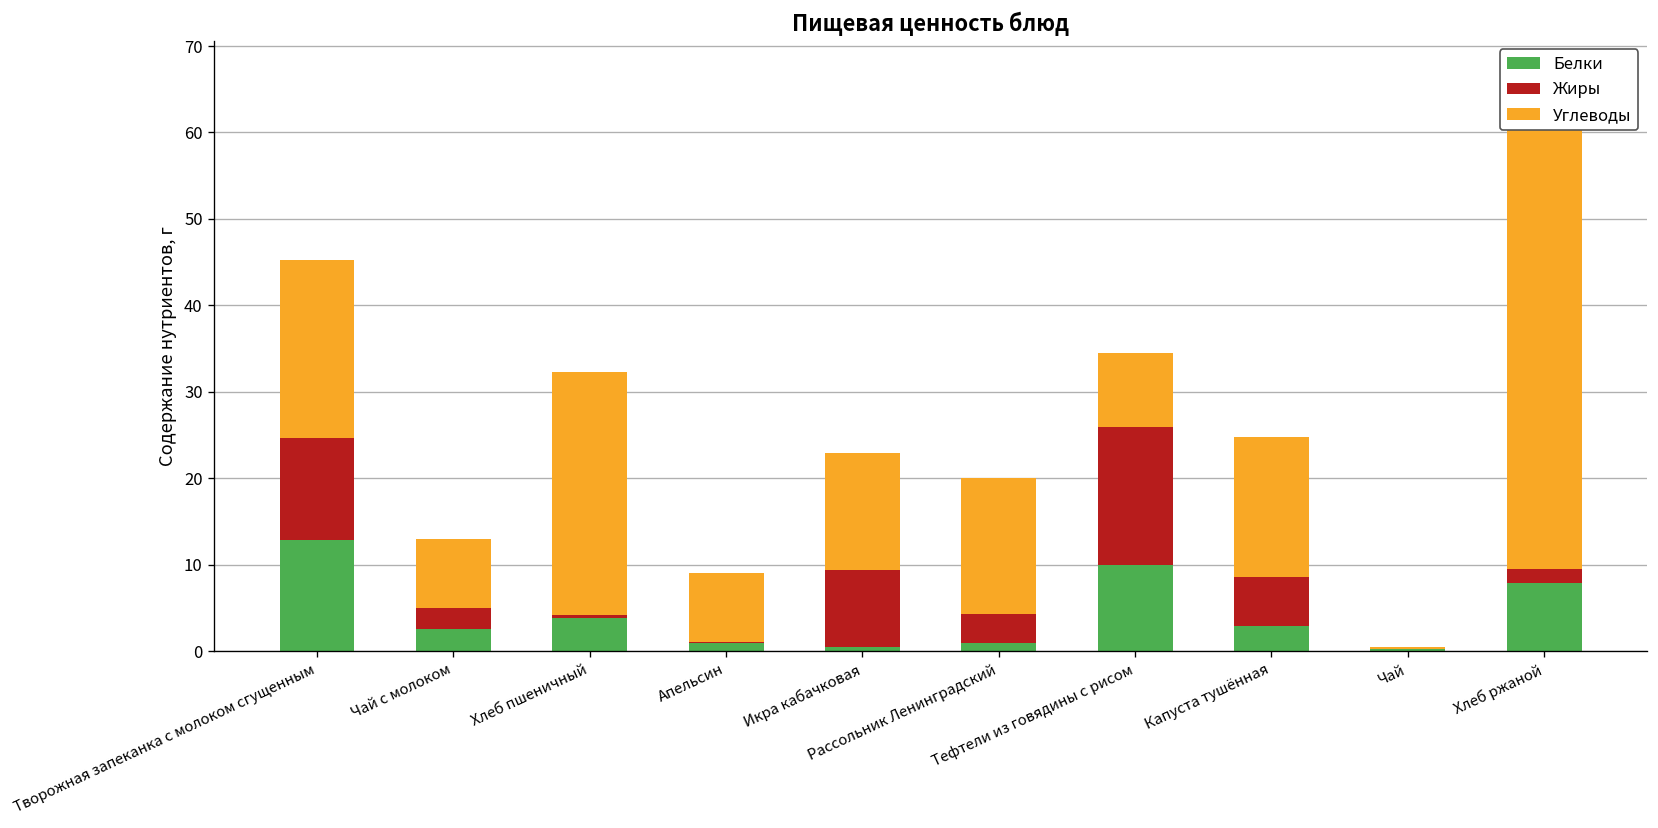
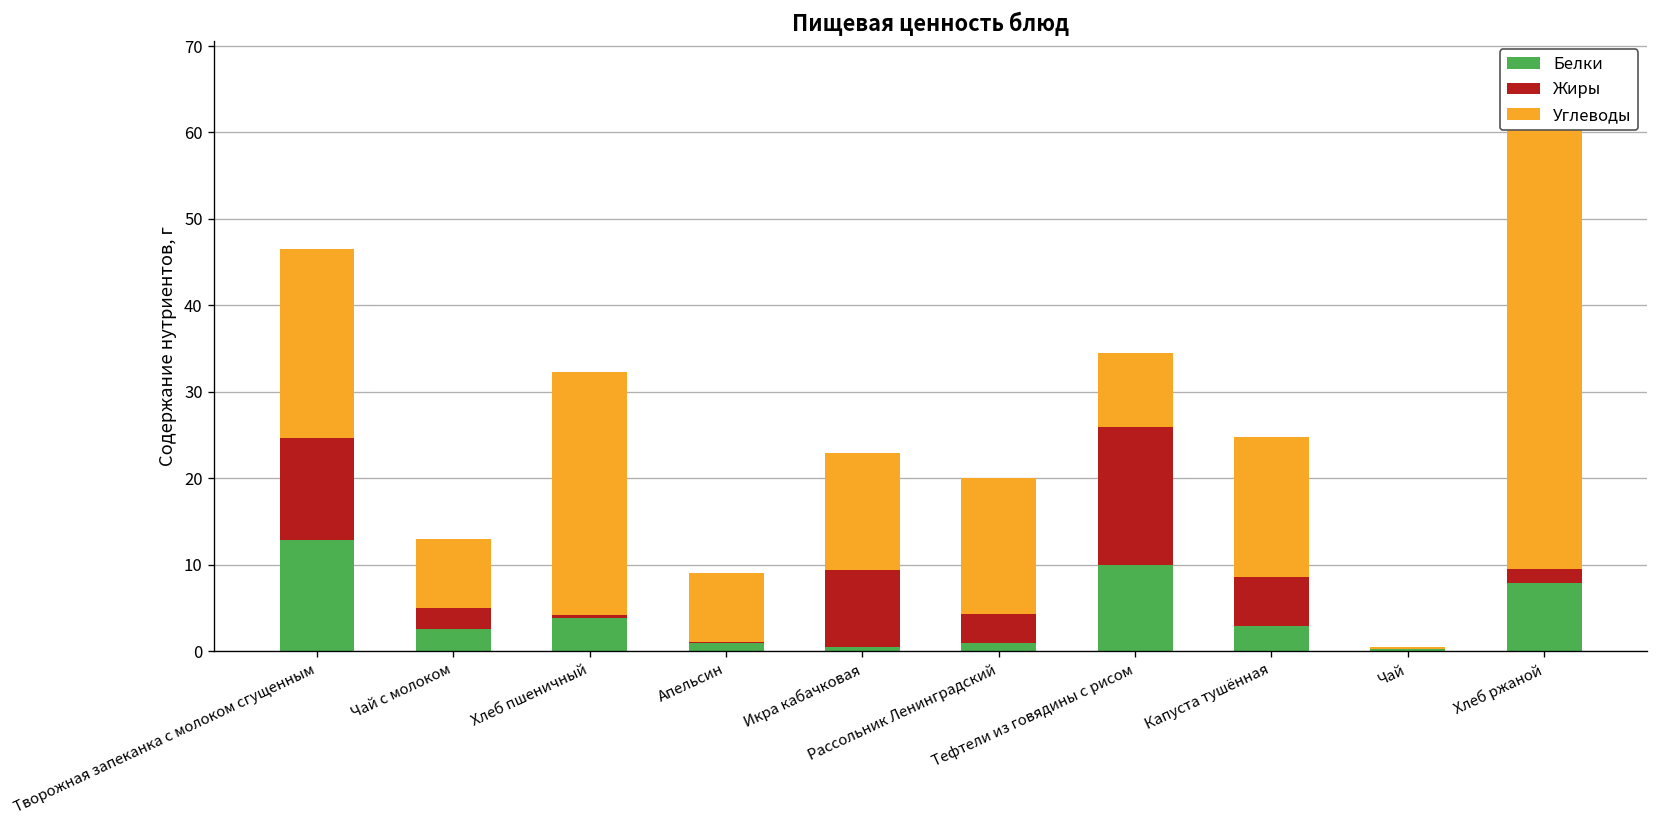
  {
    "Белки": {
      "Творожная запеканка с молоком сгущенным": 13,
      "Чай с молоком": 3,
      "Хлеб пшеничный": 4,
      "Апельсин": 1,
      "Икра кабачковая": 1,
      "Рассольник Ленинградский": 1,
      "Тефтели из говядины с рисом": 10,
      "Капуста тушённая": 3,
      "Хлеб ржаной": 8
    },
    "Жиры": {
      "Творожная запеканка с молоком сгущенным": 12,
      "Чай с молоком": 3,
      "Хлеб пшеничный": 0,
      "Икра кабачковая": 9,
      "Рассольник Ленинградский": 3,
      "Тефтели из говядины с рисом": 16,
      "Капуста тушённая": 6,
      "Чай": 0,
      "Хлеб ржаной": 2
    },
    "Углеводы": {
-     "Творожная запеканка с молоком сгущенным": 21,
+     "Творожная запеканка с молоком сгущенным": 22,
      "Чай с молоком": 8,
      "Хлеб пшеничный": 28,
      "Апельсин": 8,
      "Икра кабачковая": 14,
      "Рассольник Ленинградский": 16,
      "Тефтели из говядины с рисом": 9,
      "Капуста тушённая": 16
    }
  }
